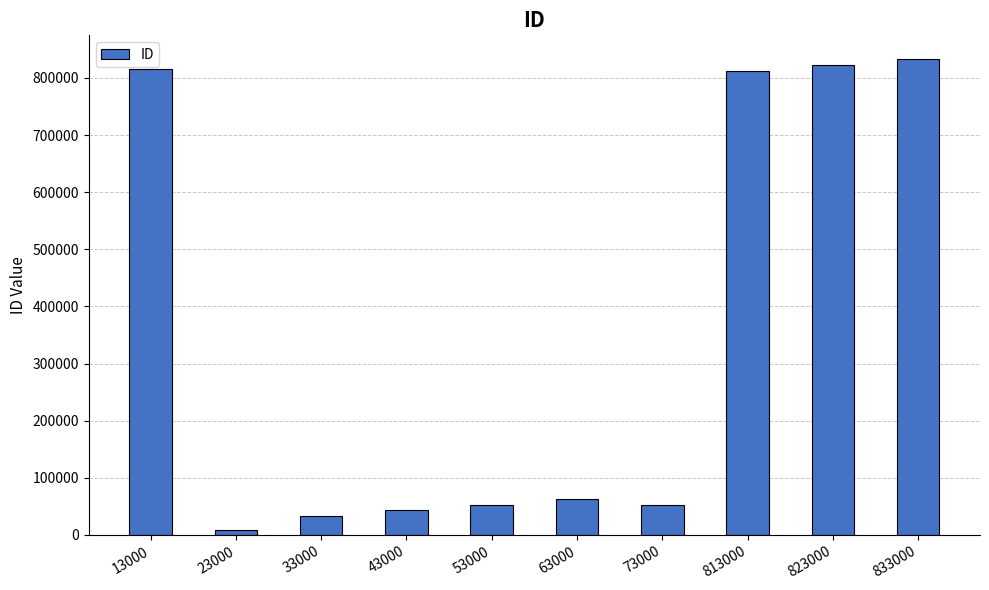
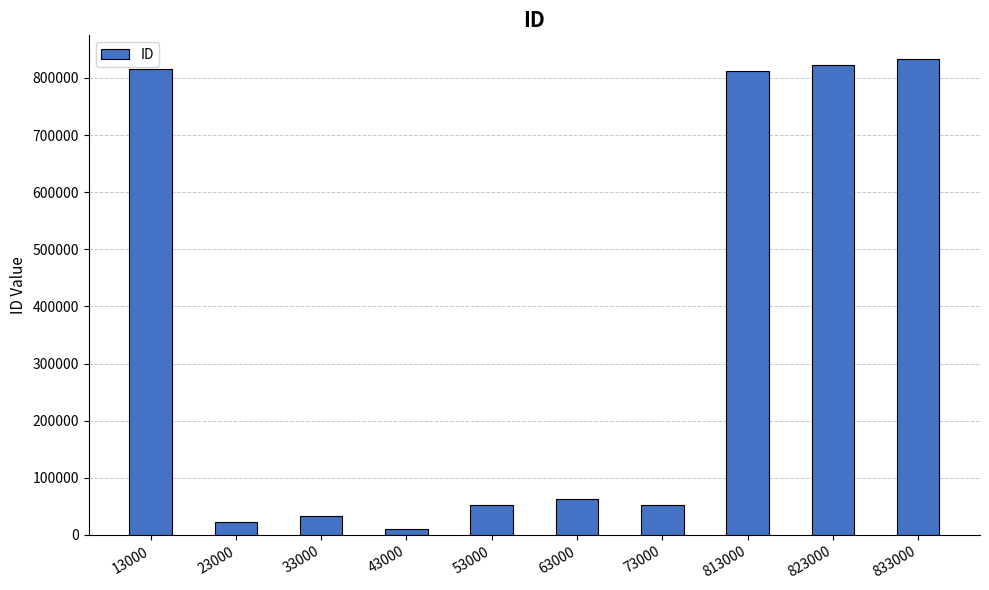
  {
    "13000": 810000,
-   "23000": 10000,
+   "23000": 20000,
    "33000": 30000,
-   "43000": 40000,
+   "43000": 10000,
    "53000": 50000,
    "63000": 60000,
    "73000": 50000,
    "813000": 810000,
    "823000": 820000,
    "833000": 830000
  }
